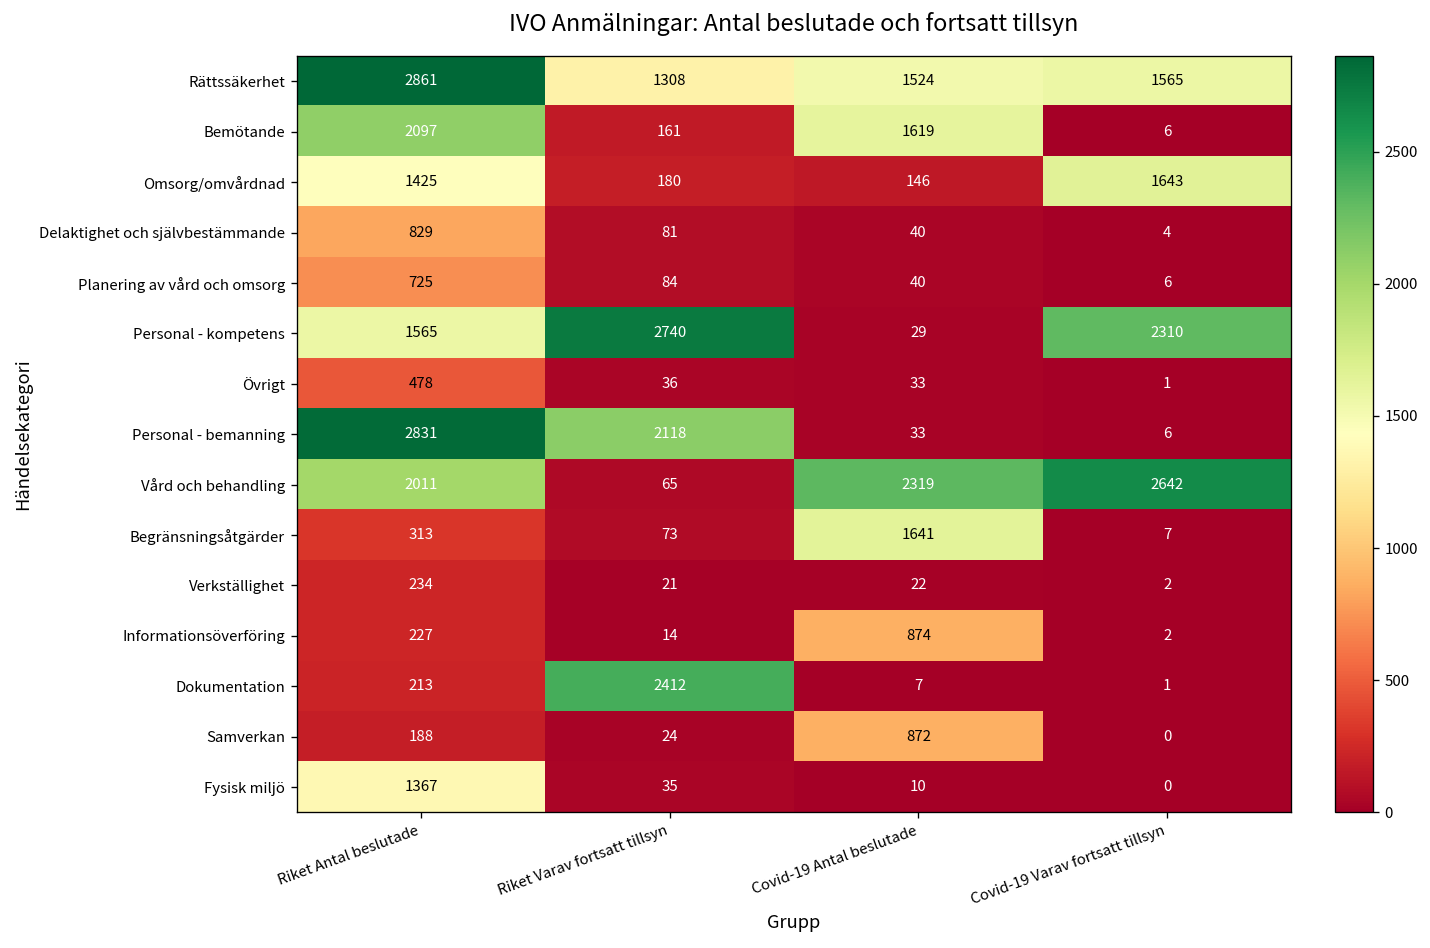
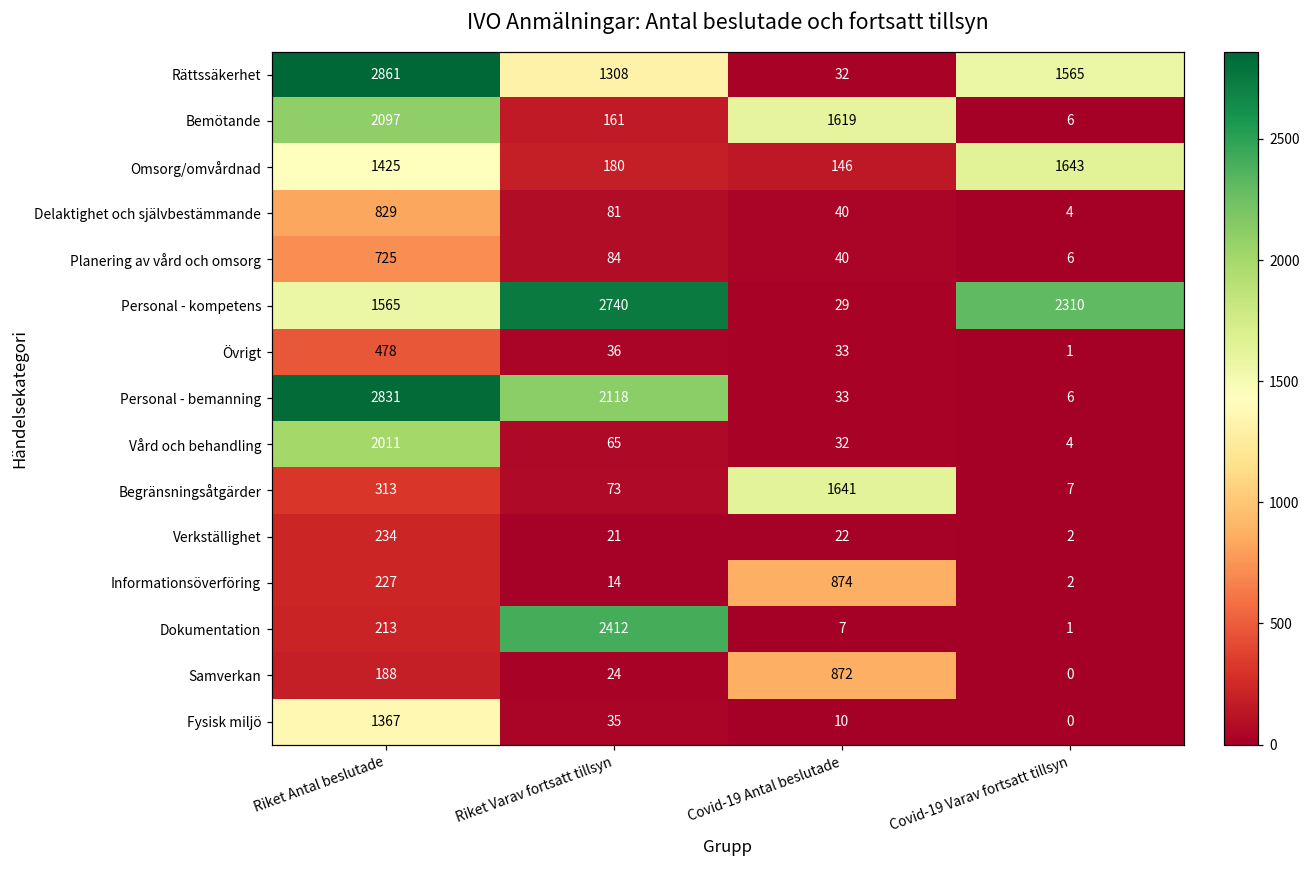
  {
    "Rättssäkerhet": {
      "Riket Antal beslutade": 2861,
      "Riket Varav fortsatt tillsyn": 1308,
-     "Covid-19 Antal beslutade": 1524,
+     "Covid-19 Antal beslutade": 32,
      "Covid-19 Varav fortsatt tillsyn": 1565
    },
    "Bemötande": {
      "Riket Antal beslutade": 2097,
      "Riket Varav fortsatt tillsyn": 161,
      "Covid-19 Antal beslutade": 1619,
      "Covid-19 Varav fortsatt tillsyn": 6
    },
    "Omsorg/omvårdnad": {
      "Riket Antal beslutade": 1425,
      "Riket Varav fortsatt tillsyn": 180,
      "Covid-19 Antal beslutade": 146,
      "Covid-19 Varav fortsatt tillsyn": 1643
    },
    "Delaktighet och självbestämmande": {
      "Riket Antal beslutade": 829,
      "Riket Varav fortsatt tillsyn": 81,
      "Covid-19 Antal beslutade": 40,
      "Covid-19 Varav fortsatt tillsyn": 4
    },
    "Planering av vård och omsorg": {
      "Riket Antal beslutade": 725,
      "Riket Varav fortsatt tillsyn": 84,
      "Covid-19 Antal beslutade": 40,
      "Covid-19 Varav fortsatt tillsyn": 6
    },
    "Personal - kompetens": {
      "Riket Antal beslutade": 1565,
      "Riket Varav fortsatt tillsyn": 2740,
      "Covid-19 Antal beslutade": 29,
      "Covid-19 Varav fortsatt tillsyn": 2310
    },
    "Övrigt": {
      "Riket Antal beslutade": 478,
      "Riket Varav fortsatt tillsyn": 36,
      "Covid-19 Antal beslutade": 33,
      "Covid-19 Varav fortsatt tillsyn": 1
    },
    "Personal - bemanning": {
      "Riket Antal beslutade": 2831,
      "Riket Varav fortsatt tillsyn": 2118,
      "Covid-19 Antal beslutade": 33,
      "Covid-19 Varav fortsatt tillsyn": 6
    },
    "Vård och behandling": {
      "Riket Antal beslutade": 2011,
      "Riket Varav fortsatt tillsyn": 65,
-     "Covid-19 Antal beslutade": 2319,
-     "Covid-19 Varav fortsatt tillsyn": 2642
+     "Covid-19 Antal beslutade": 32,
+     "Covid-19 Varav fortsatt tillsyn": 4
    },
    "Begränsningsåtgärder": {
      "Riket Antal beslutade": 313,
      "Riket Varav fortsatt tillsyn": 73,
      "Covid-19 Antal beslutade": 1641,
      "Covid-19 Varav fortsatt tillsyn": 7
    },
    "Verkställighet": {
      "Riket Antal beslutade": 234,
      "Riket Varav fortsatt tillsyn": 21,
      "Covid-19 Antal beslutade": 22,
      "Covid-19 Varav fortsatt tillsyn": 2
    },
    "Informationsöverföring": {
      "Riket Antal beslutade": 227,
      "Riket Varav fortsatt tillsyn": 14,
      "Covid-19 Antal beslutade": 874,
      "Covid-19 Varav fortsatt tillsyn": 2
    },
    "Dokumentation": {
      "Riket Antal beslutade": 213,
      "Riket Varav fortsatt tillsyn": 2412,
      "Covid-19 Antal beslutade": 7,
      "Covid-19 Varav fortsatt tillsyn": 1
    },
    "Samverkan": {
      "Riket Antal beslutade": 188,
      "Riket Varav fortsatt tillsyn": 24,
      "Covid-19 Antal beslutade": 872,
      "Covid-19 Varav fortsatt tillsyn": 0
    },
    "Fysisk miljö": {
      "Riket Antal beslutade": 1367,
      "Riket Varav fortsatt tillsyn": 35,
      "Covid-19 Antal beslutade": 10,
      "Covid-19 Varav fortsatt tillsyn": 0
    }
  }
